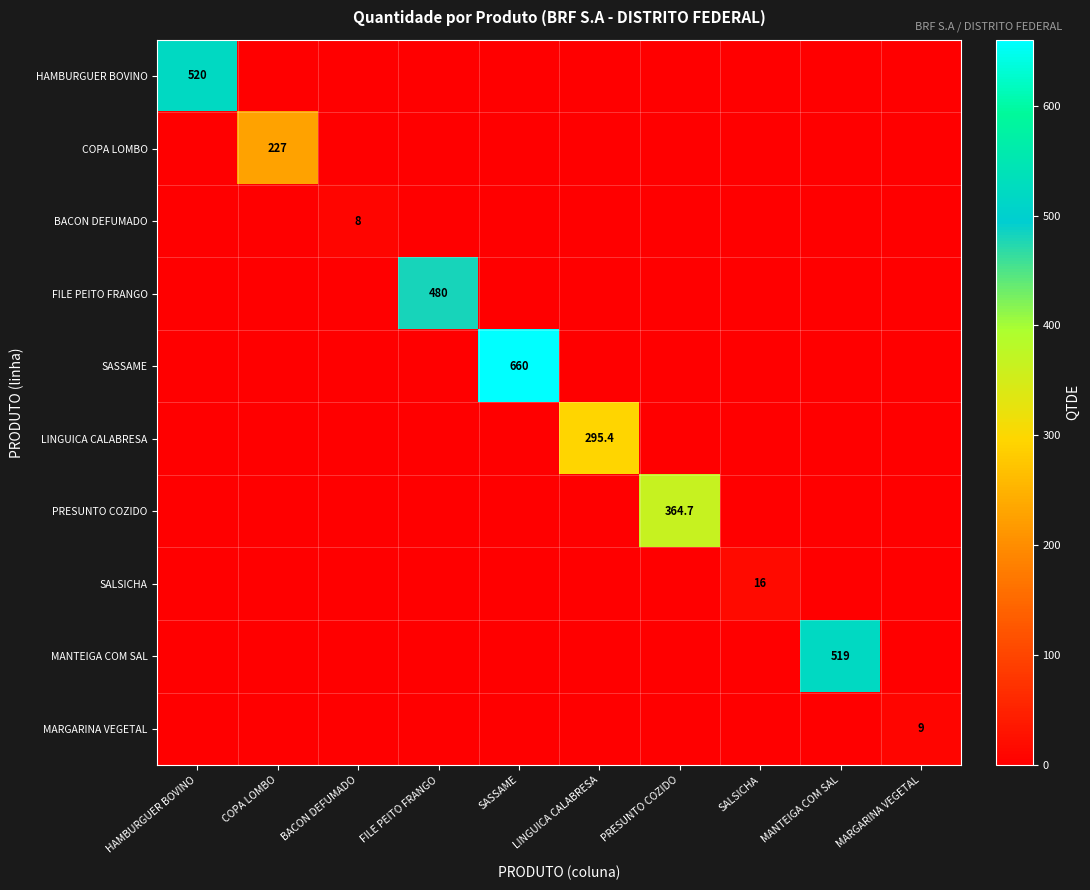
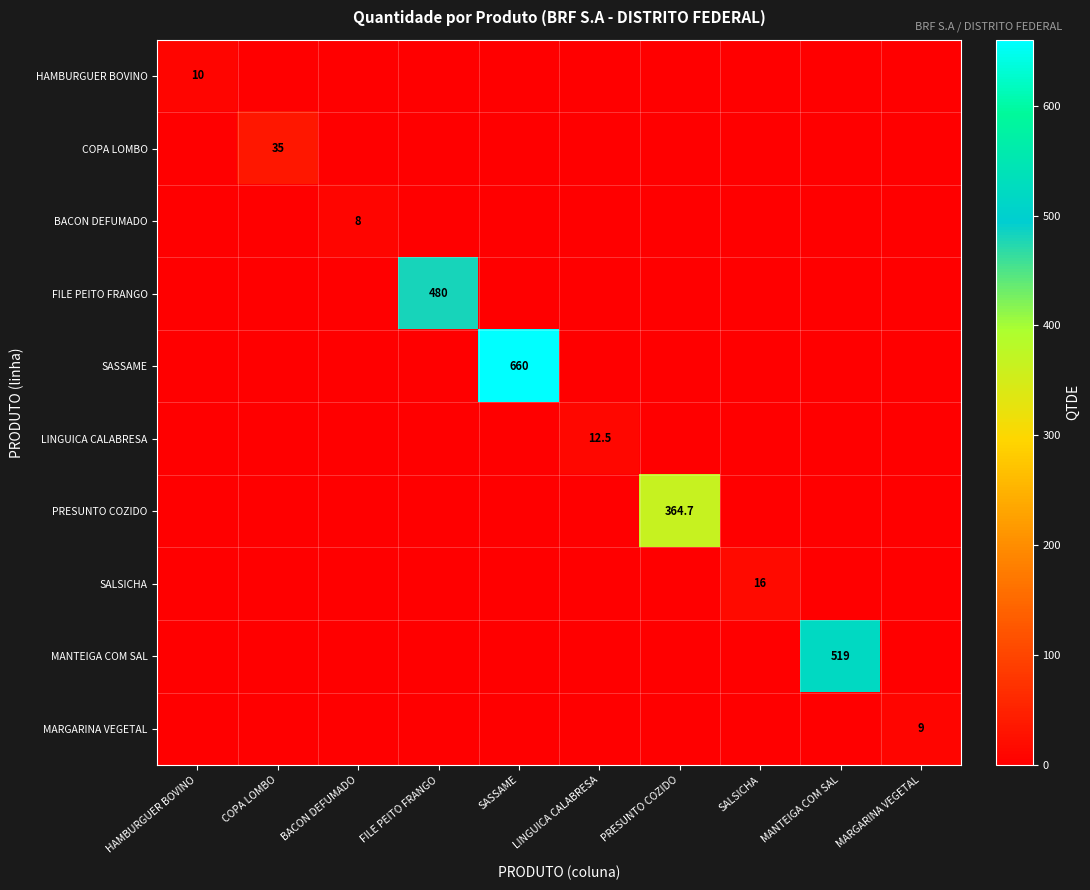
  {
    "HAMBURGUER BOVINO": {
-     "HAMBURGUER BOVINO": 520
+     "HAMBURGUER BOVINO": 10
    },
    "COPA LOMBO": {
-     "COPA LOMBO": 227
+     "COPA LOMBO": 35
    },
    "BACON DEFUMADO": {
      "BACON DEFUMADO": 8
    },
    "FILE PEITO FRANGO": {
      "FILE PEITO FRANGO": 480
    },
    "SASSAME": {
      "SASSAME": 660
    },
    "LINGUICA CALABRESA": {
-     "LINGUICA CALABRESA": 295.4
+     "LINGUICA CALABRESA": 12.5
    },
    "PRESUNTO COZIDO": {
      "PRESUNTO COZIDO": 364.7
    },
    "SALSICHA": {
      "SALSICHA": 16
    },
    "MANTEIGA COM SAL": {
      "MANTEIGA COM SAL": 519
    },
    "MARGARINA VEGETAL": {
      "MARGARINA VEGETAL": 9
    }
  }
